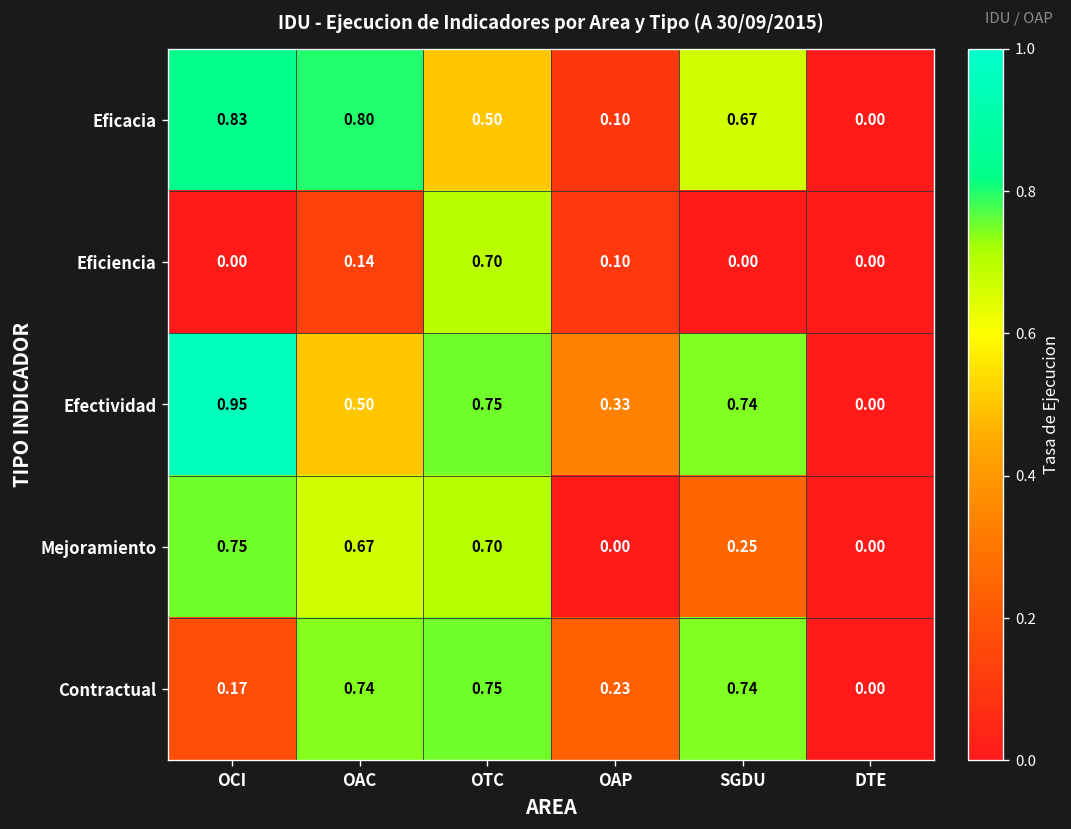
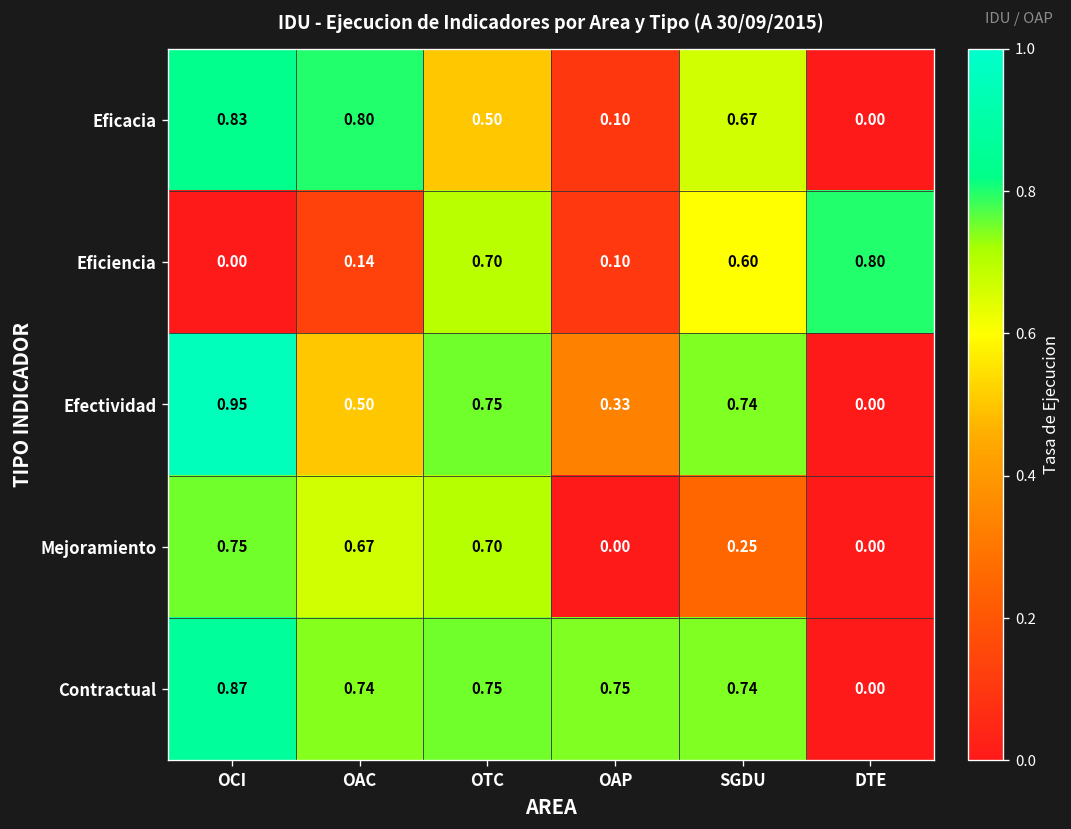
  {
    "Eficacia": {
      "OCI": 0.83,
      "OAC": 0.80,
      "OTC": 0.50,
      "OAP": 0.10,
      "SGDU": 0.67,
      "DTE": 0.00
    },
    "Eficiencia": {
      "OCI": 0.00,
      "OAC": 0.14,
      "OTC": 0.70,
      "OAP": 0.10,
-     "SGDU": 0.00,
-     "DTE": 0.00
+     "SGDU": 0.60,
+     "DTE": 0.80
    },
    "Efectividad": {
      "OCI": 0.95,
      "OAC": 0.50,
      "OTC": 0.75,
      "OAP": 0.33,
      "SGDU": 0.74,
      "DTE": 0.00
    },
    "Mejoramiento": {
      "OCI": 0.75,
      "OAC": 0.67,
      "OTC": 0.70,
      "OAP": 0.00,
      "SGDU": 0.25,
      "DTE": 0.00
    },
    "Contractual": {
-     "OCI": 0.17,
+     "OCI": 0.87,
      "OAC": 0.74,
      "OTC": 0.75,
-     "OAP": 0.23,
+     "OAP": 0.75,
      "SGDU": 0.74,
      "DTE": 0.00
    }
  }
